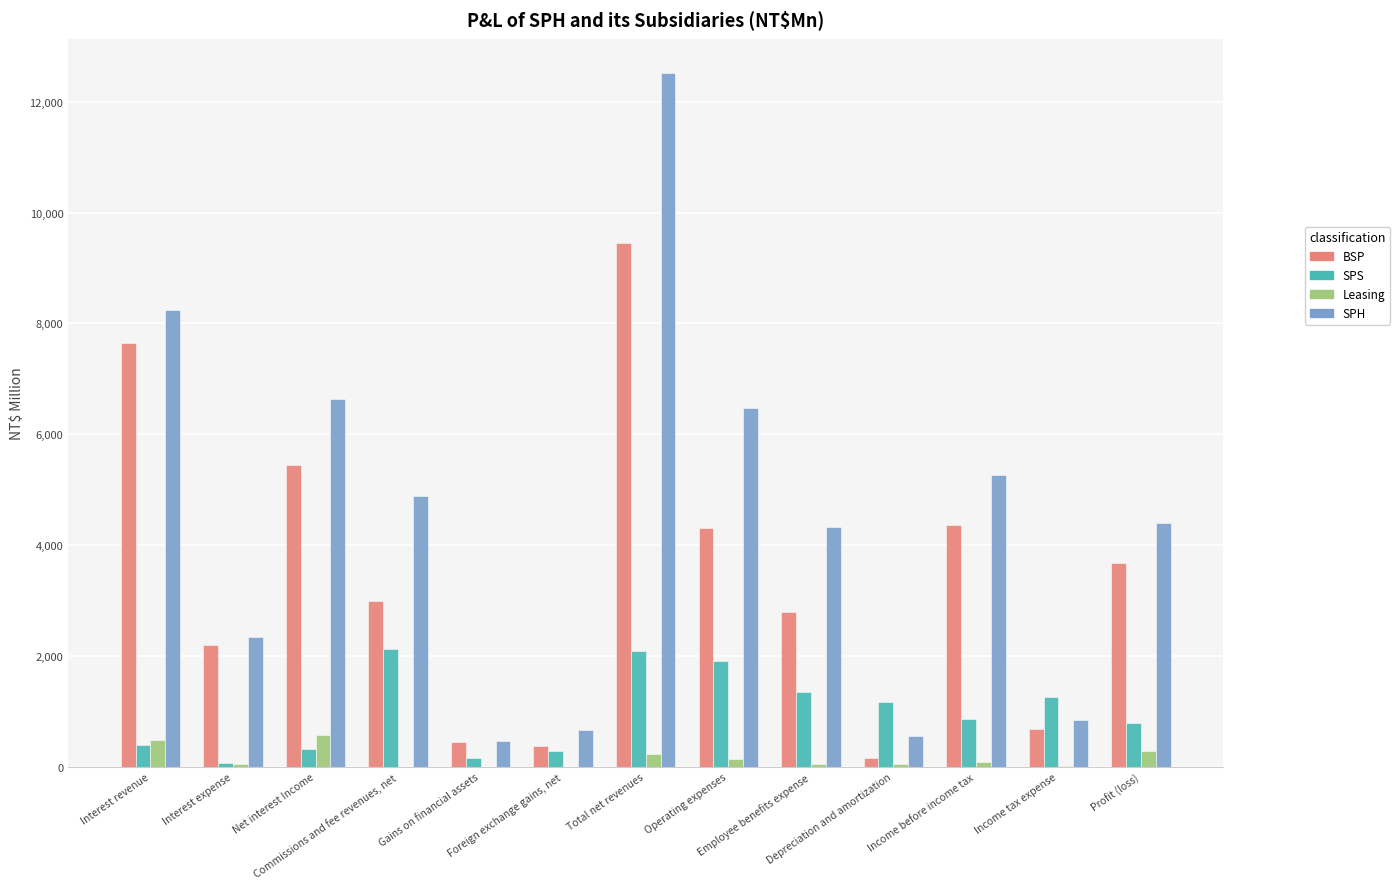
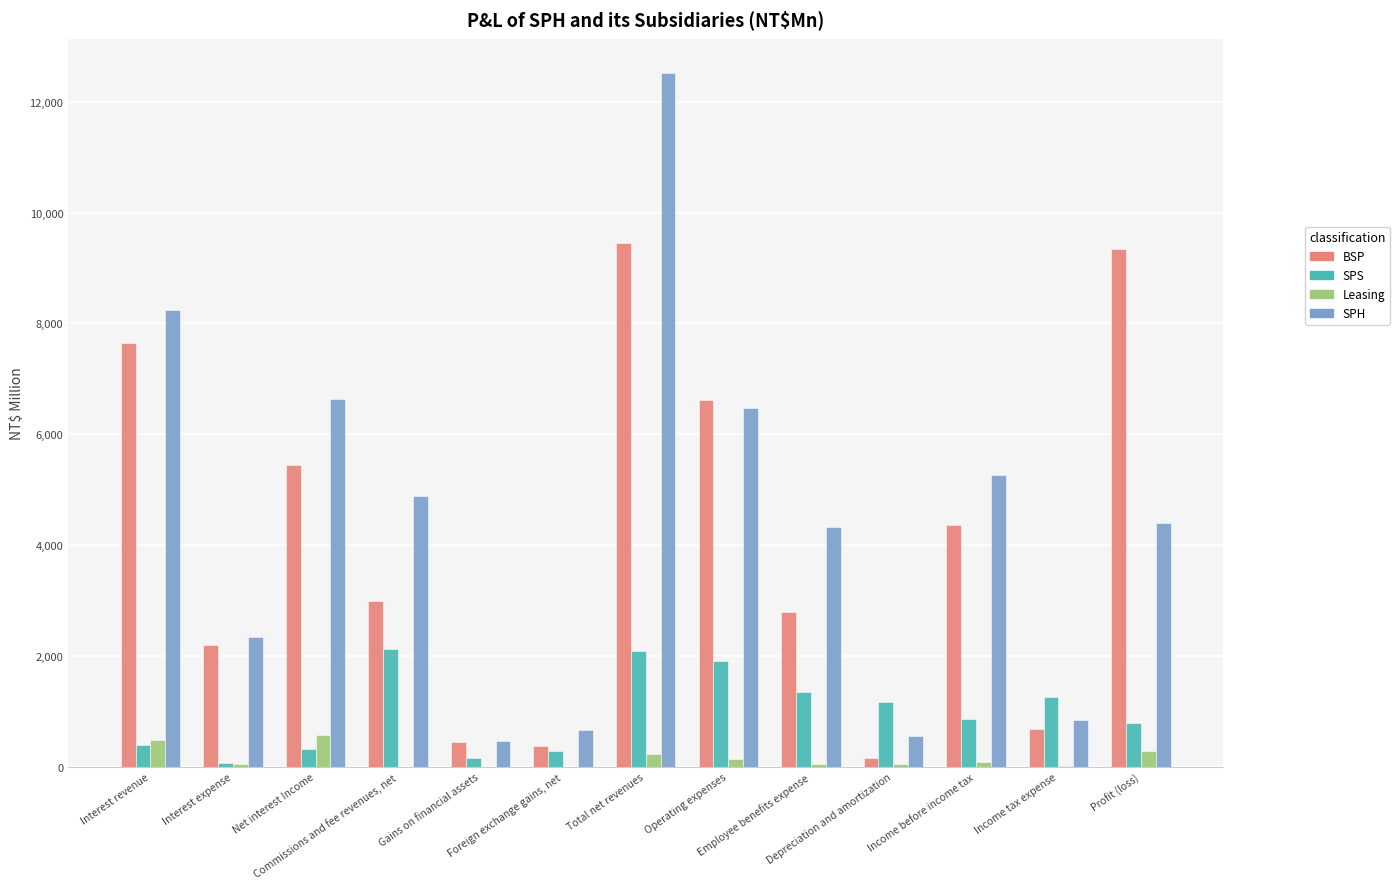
  {
    "BSP": {
      "Interest revenue": "7,600",
      "Interest expense": "2,200",
      "Net interest Income": "5,400",
      "Commissions and fee revenues, net": "3,000",
      "Gains on financial assets": "500",
      "Foreign exchange gains, net": "400",
      "Total net revenues": "9,500",
-     "Operating expenses": "4,300",
+     "Operating expenses": "6,600",
      "Employee benefits expense": "2,800",
      "Depreciation and amortization": "200",
      "Income before income tax": "4,400",
      "Income tax expense": "700",
-     "Profit (loss)": "3,700"
+     "Profit (loss)": "9,300"
    },
    "SPS": {
      "Interest revenue": "400",
      "Interest expense": "100",
      "Net interest Income": "300",
      "Commissions and fee revenues, net": "2,100",
      "Gains on financial assets": "200",
      "Foreign exchange gains, net": "300",
      "Total net revenues": "2,100",
      "Operating expenses": "1,900",
      "Employee benefits expense": "1,400",
      "Depreciation and amortization": "1,200",
      "Income before income tax": "900",
      "Income tax expense": "1,300",
      "Profit (loss)": "800"
    },
    "Leasing": {
      "Interest revenue": "500",
      "Interest expense": "0",
      "Net interest Income": "600",
      "Gains on financial assets": "0",
      "Total net revenues": "200",
      "Operating expenses": "100",
      "Employee benefits expense": "100",
      "Depreciation and amortization": "100",
      "Income before income tax": "100",
      "Profit (loss)": "300"
    },
    "SPH": {
      "Interest revenue": "8,200",
      "Interest expense": "2,300",
      "Net interest Income": "6,600",
      "Commissions and fee revenues, net": "4,900",
      "Gains on financial assets": "500",
      "Foreign exchange gains, net": "700",
      "Total net revenues": "12,500",
      "Operating expenses": "6,500",
      "Employee benefits expense": "4,300",
      "Depreciation and amortization": "600",
      "Income before income tax": "5,300",
      "Income tax expense": "800",
      "Profit (loss)": "4,400"
    }
  }
